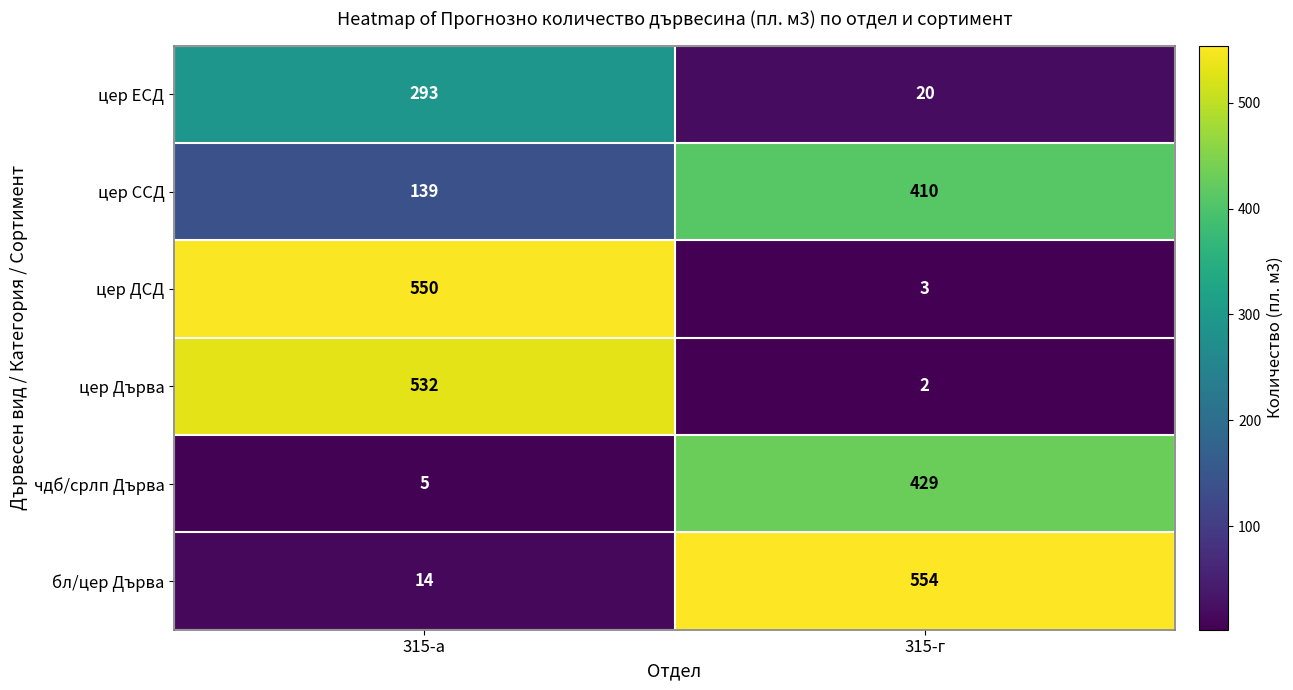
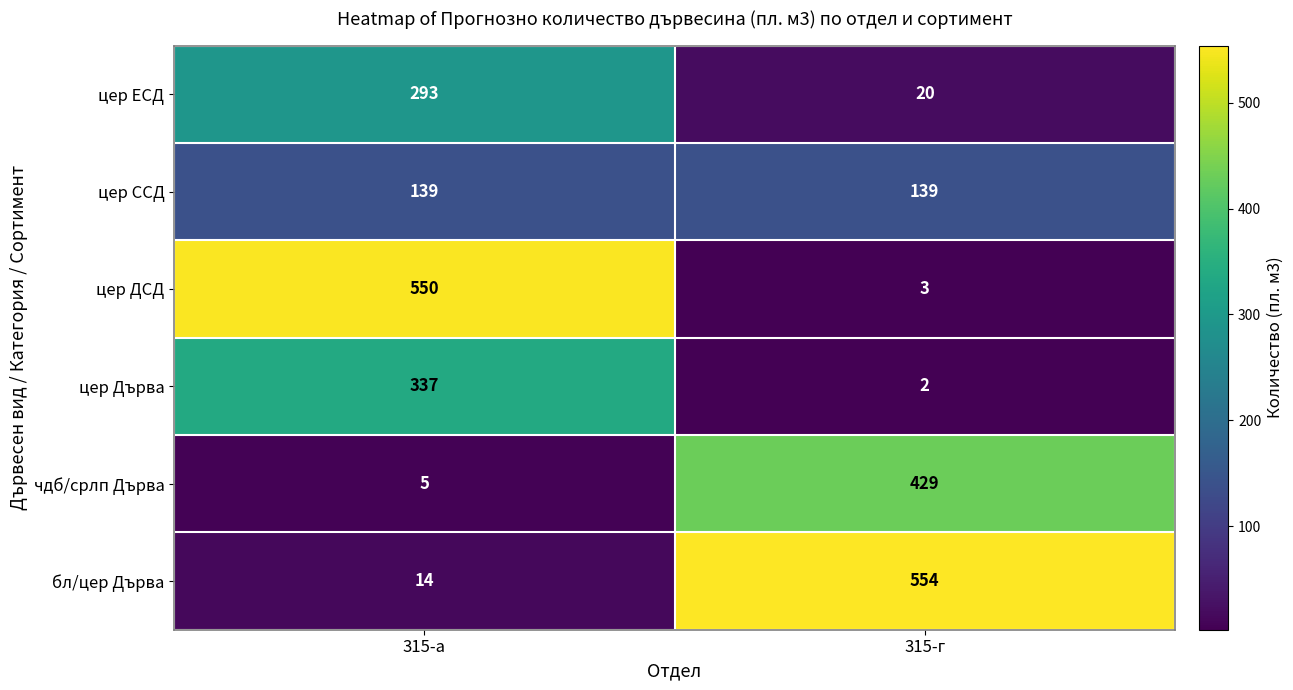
  {
    "цер ЕСД": {
      "315-а": 293,
      "315-г": 20
    },
    "цер ССД": {
      "315-а": 139,
-     "315-г": 410
+     "315-г": 139
    },
    "цер ДСД": {
      "315-а": 550,
      "315-г": 3
    },
    "цер Дърва": {
-     "315-а": 532,
+     "315-а": 337,
      "315-г": 2
    },
    "чдб/срлп Дърва": {
      "315-а": 5,
      "315-г": 429
    },
    "бл/цер Дърва": {
      "315-а": 14,
      "315-г": 554
    }
  }
